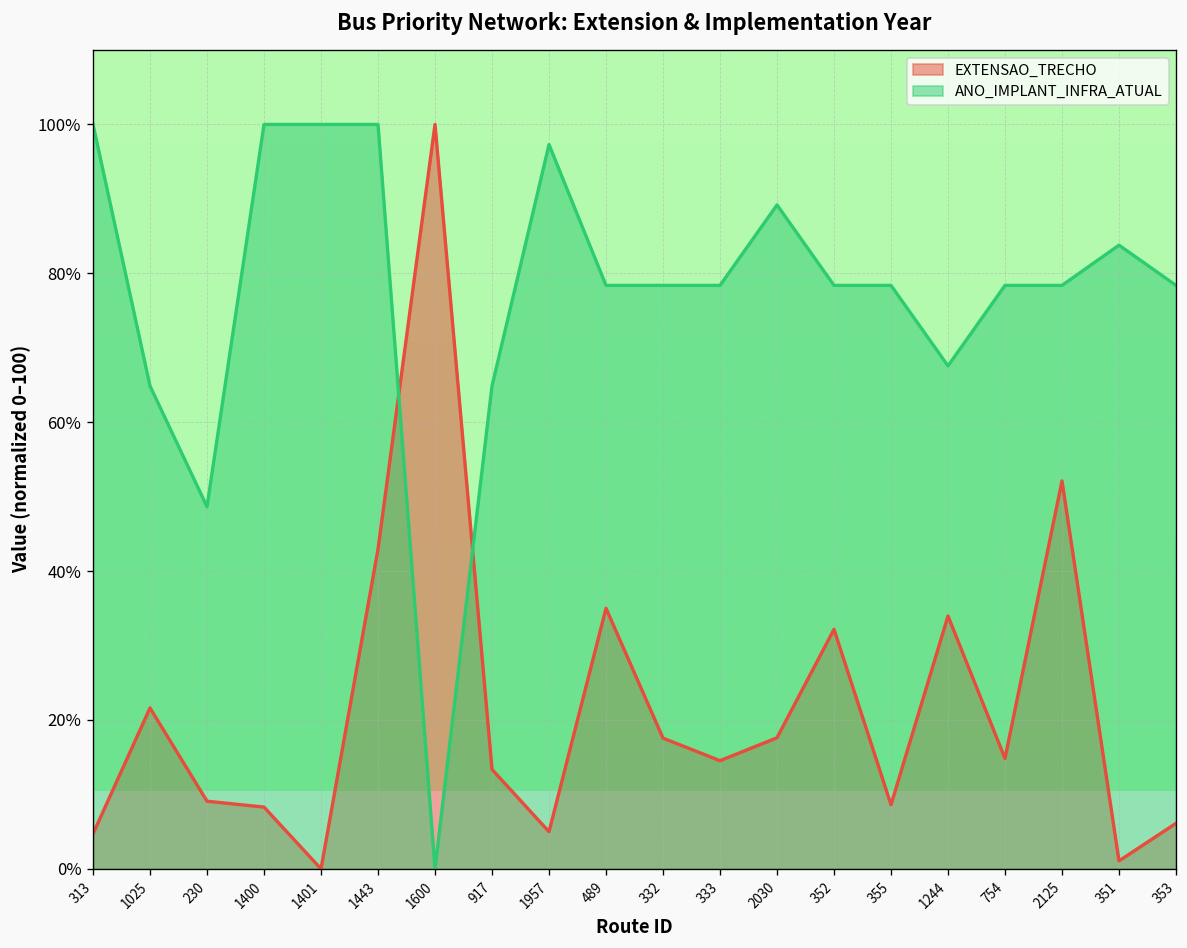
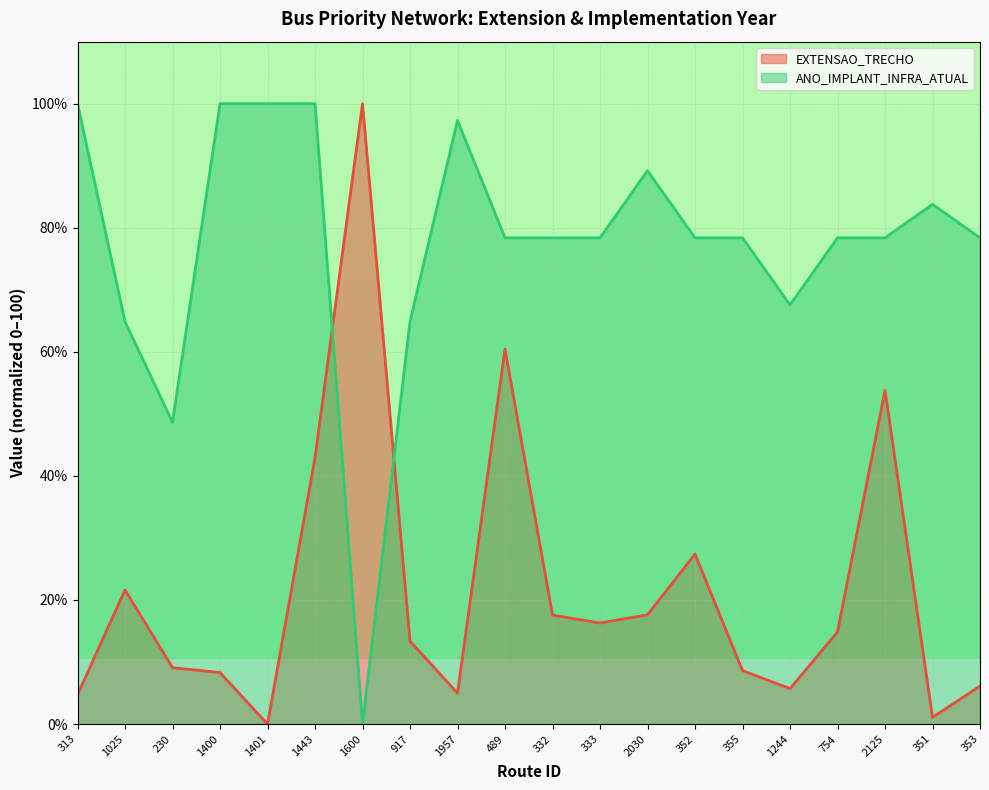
  {
    "EXTENSAO_TRECHO": {
      "313": "5%",
      "1025": "22%",
      "230": "9%",
      "1400": "8%",
      "1401": "0%",
      "1443": "43%",
      "1600": "100%",
      "917": "13%",
      "1957": "5%",
-     "489": "35%",
+     "489": "60%",
      "332": "18%",
-     "333": "15%",
+     "333": "16%",
      "2030": "18%",
-     "352": "32%",
+     "352": "27%",
      "355": "9%",
-     "1244": "34%",
+     "1244": "6%",
      "754": "15%",
-     "2125": "52%",
+     "2125": "54%",
      "351": "1%",
      "353": "6%"
    },
    "ANO_IMPLANT_INFRA_ATUAL": {
      "313": "100%",
      "1025": "65%",
      "230": "49%",
      "1400": "100%",
      "1401": "100%",
      "1443": "100%",
      "1600": "0%",
      "917": "65%",
      "1957": "97%",
      "489": "78%",
      "332": "78%",
      "333": "78%",
      "2030": "89%",
      "352": "78%",
      "355": "78%",
      "1244": "68%",
      "754": "78%",
      "2125": "78%",
      "351": "84%",
      "353": "78%"
    }
  }
